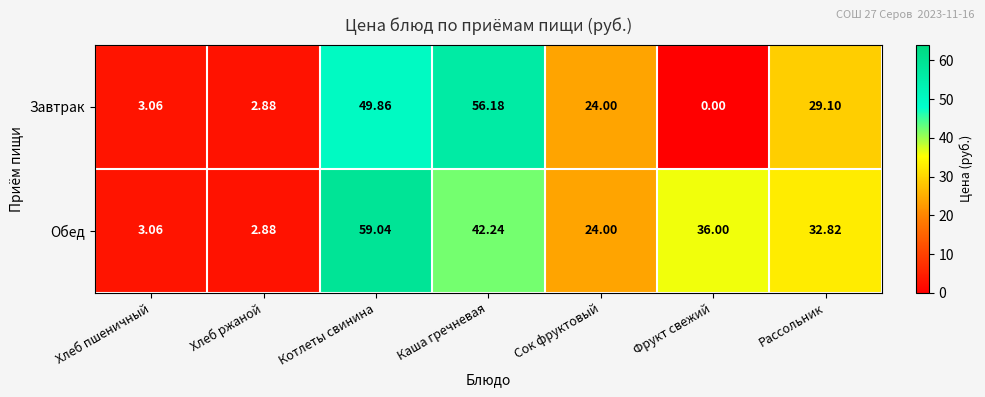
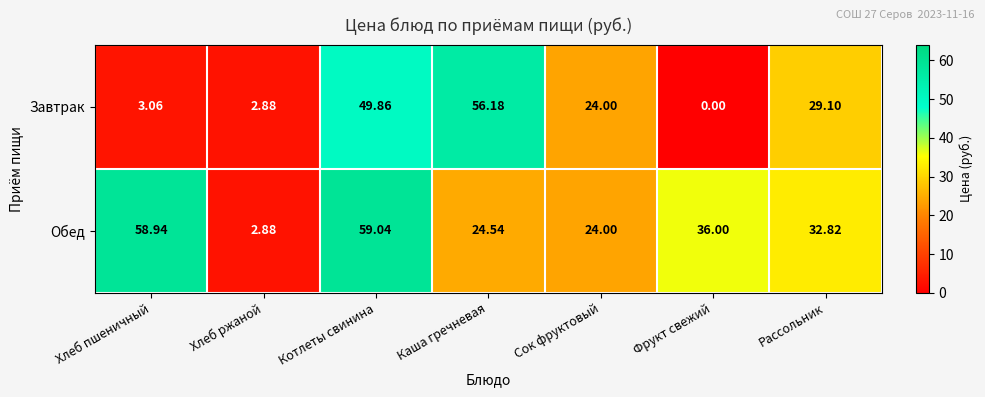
  {
    "Завтрак": {
      "Хлеб пшеничный": 3.06,
      "Хлеб ржаной": 2.88,
      "Котлеты свинина": 49.86,
      "Каша гречневая": 56.18,
      "Сок фруктовый": 24.00,
      "Фрукт свежий": 0.00,
      "Рассольник": 29.10
    },
    "Обед": {
-     "Хлеб пшеничный": 3.06,
+     "Хлеб пшеничный": 58.94,
      "Хлеб ржаной": 2.88,
      "Котлеты свинина": 59.04,
-     "Каша гречневая": 42.24,
+     "Каша гречневая": 24.54,
      "Сок фруктовый": 24.00,
      "Фрукт свежий": 36.00,
      "Рассольник": 32.82
    }
  }
